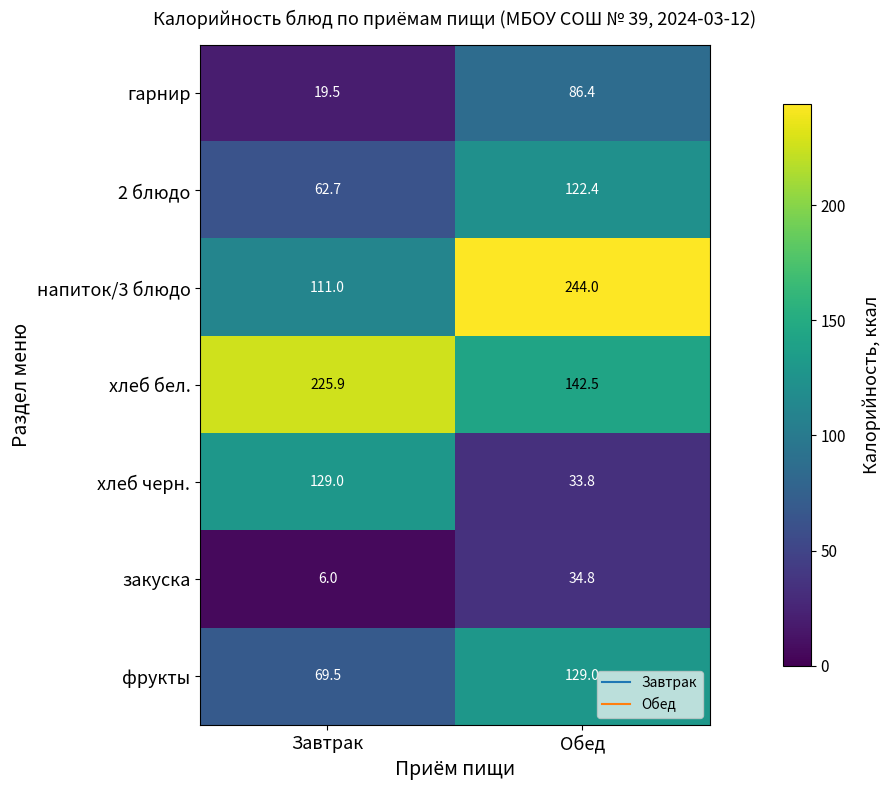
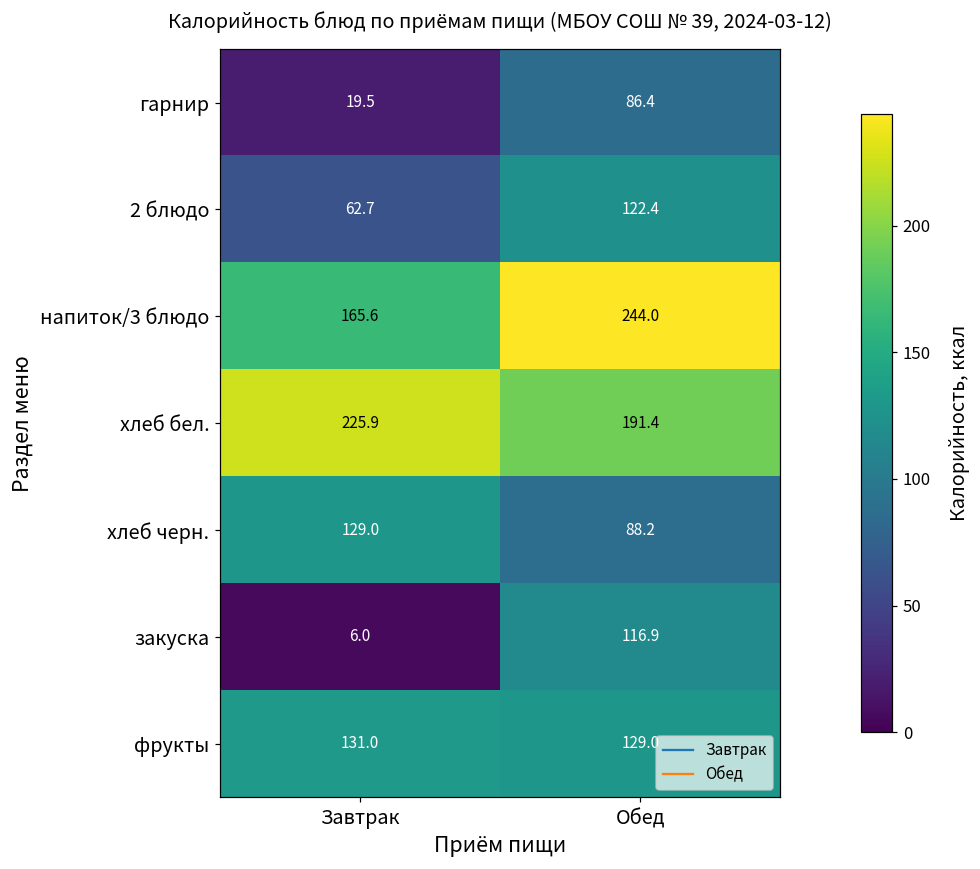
  {
    "гарнир": {
      "Завтрак": 19.5,
      "Обед": 86.4
    },
    "2 блюдо": {
      "Завтрак": 62.7,
      "Обед": 122.4
    },
    "напиток/3 блюдо": {
-     "Завтрак": 111.0,
+     "Завтрак": 165.6,
      "Обед": 244.0
    },
    "хлеб бел.": {
      "Завтрак": 225.9,
-     "Обед": 142.5
+     "Обед": 191.4
    },
    "хлеб черн.": {
      "Завтрак": 129.0,
-     "Обед": 33.8
+     "Обед": 88.2
    },
    "закуска": {
      "Завтрак": 6.0,
-     "Обед": 34.8
+     "Обед": 116.9
    },
    "фрукты": {
-     "Завтрак": 69.5
+     "Завтрак": 131.0
    }
  }
